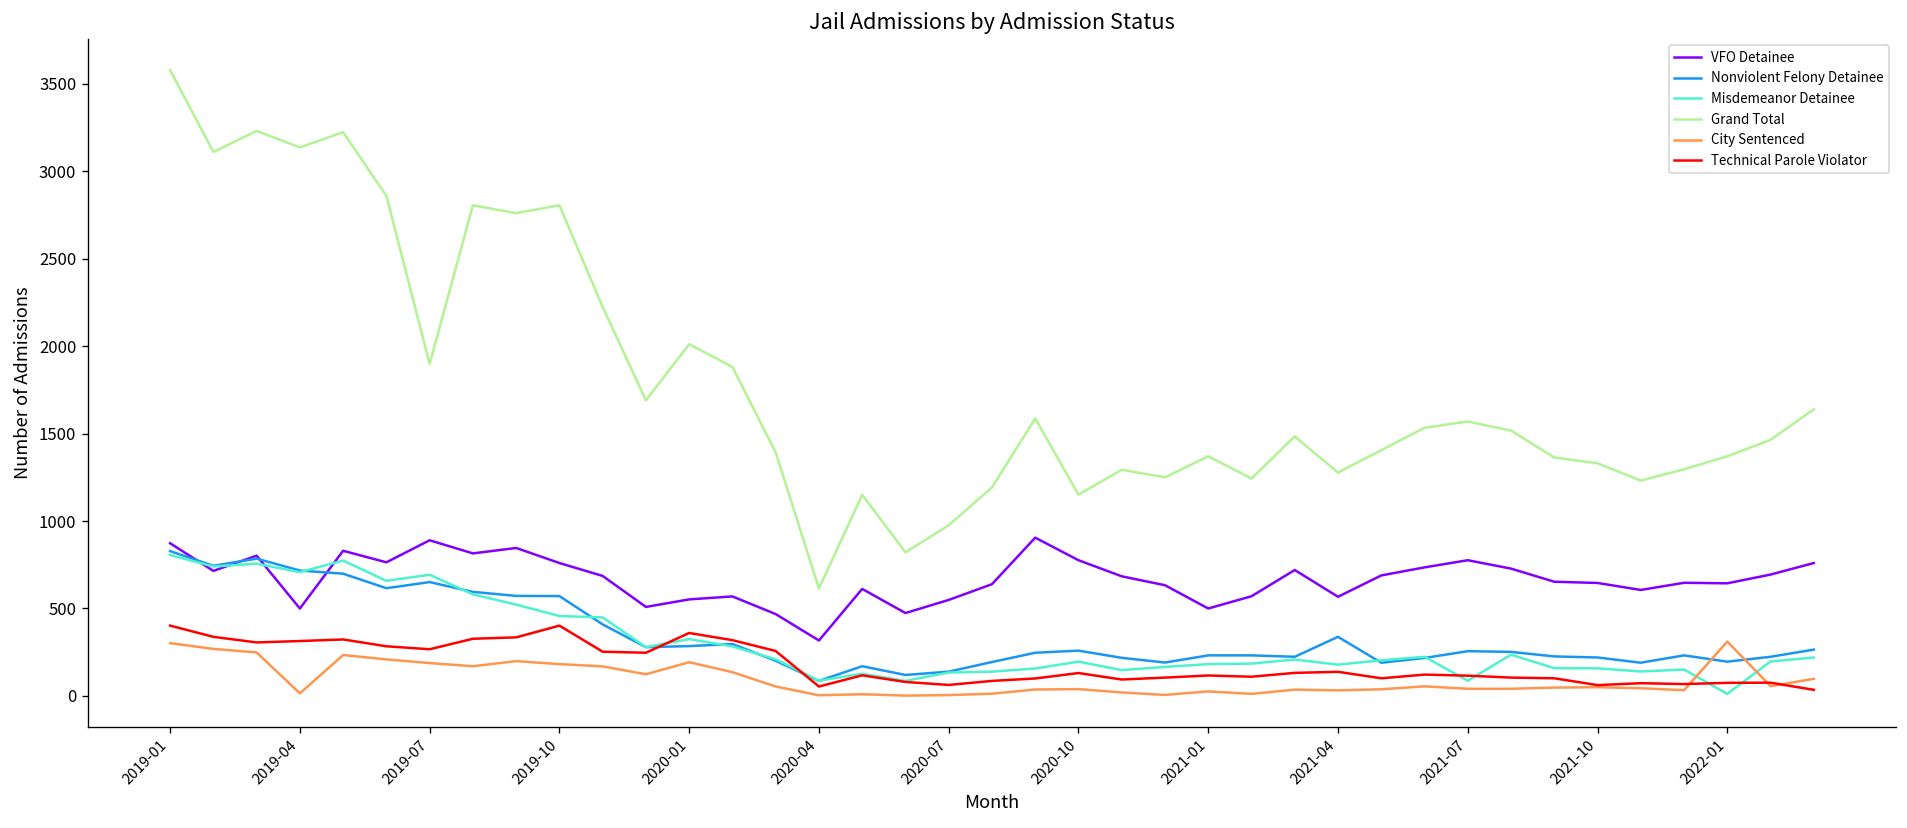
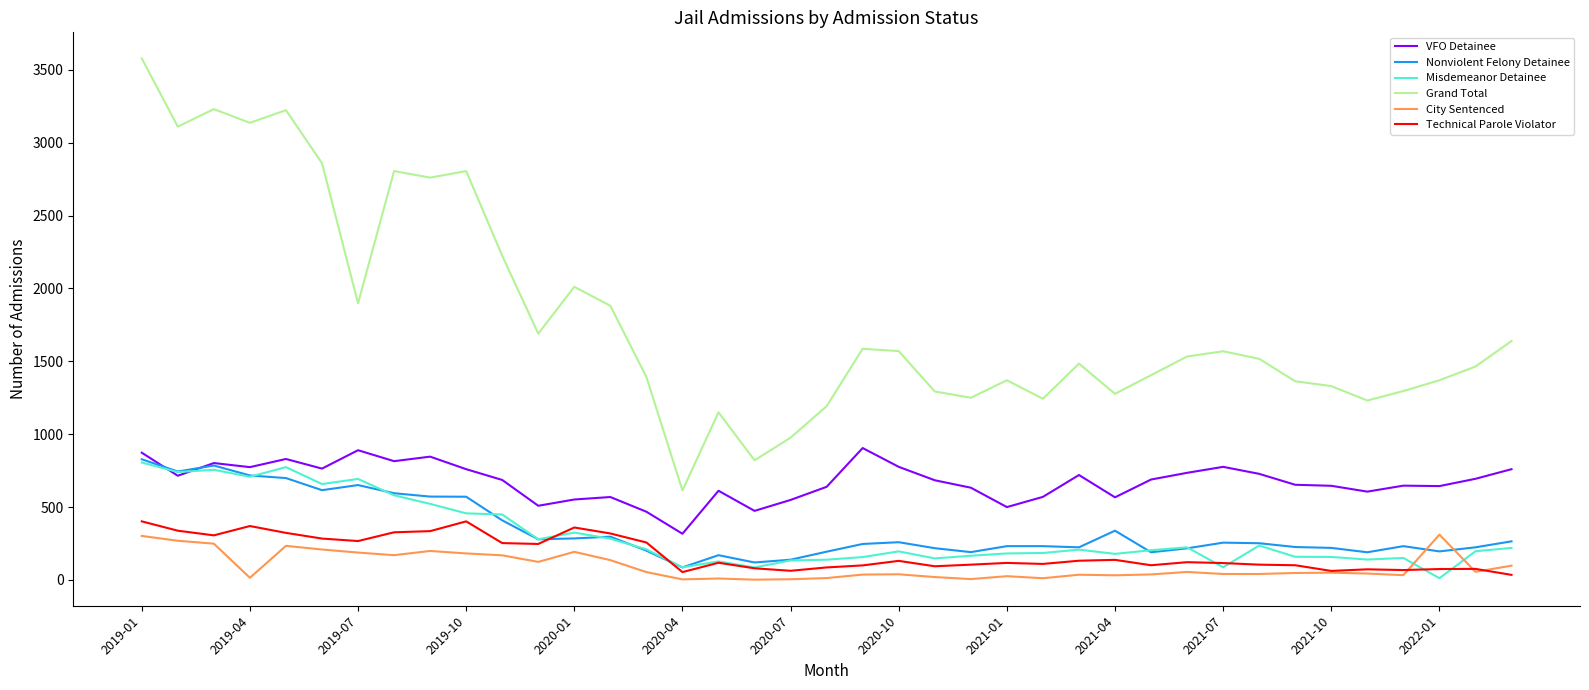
  {
    "VFO Detainee": {
      "2019-01": 870,
-     "2019-04": 500,
+     "2019-04": 770,
      "2019-07": 890,
      "2019-10": 760,
      "2020-01": 550,
      "2020-04": 320,
      "2020-07": 550,
      "2020-10": 780,
      "2021-01": 500,
      "2021-04": 570,
      "2021-07": 780,
      "2021-10": 650,
      "2022-01": 640
    },
    "Nonviolent Felony Detainee": {
      "2019-01": 830,
      "2019-07": 650,
      "2019-10": 570,
      "2020-01": 290,
      "2020-10": 260,
      "2021-01": 230,
      "2021-04": 340,
      "2021-07": 260,
      "2021-10": 220,
      "2022-01": 200
    },
    "Misdemeanor Detainee": {
      "2019-01": 810,
      "2019-07": 690,
      "2019-10": 460,
      "2020-01": 330,
      "2020-10": 200,
      "2021-01": 180,
      "2021-04": 180,
      "2021-07": 90,
      "2021-10": 160,
      "2022-01": 10
    },
    "Grand Total": {
      "2019-01": 3580,
      "2019-04": 3140,
      "2019-07": 1900,
      "2019-10": 2810,
      "2020-01": 2010,
      "2020-04": 610,
      "2020-07": 980,
-     "2020-10": 1150,
+     "2020-10": 1570,
      "2021-01": 1370,
      "2021-04": 1280,
      "2021-07": 1570,
      "2021-10": 1330,
      "2022-01": 1370
    },
    "City Sentenced": {
      "2019-01": 300,
      "2019-04": 20,
      "2019-07": 190,
      "2019-10": 180,
      "2020-01": 190,
      "2020-04": 0,
      "2020-07": 10,
      "2020-10": 40,
      "2021-01": 30,
      "2021-04": 30,
      "2021-07": 40,
      "2022-01": 310
    },
    "Technical Parole Violator": {
      "2019-01": 400,
-     "2019-04": 310,
+     "2019-04": 370,
      "2019-07": 270,
      "2019-10": 400,
      "2020-01": 360,
      "2020-04": 50,
      "2020-07": 60,
      "2020-10": 130,
      "2021-01": 120,
      "2021-04": 140,
      "2021-07": 120,
      "2022-01": 80
    }
  }
